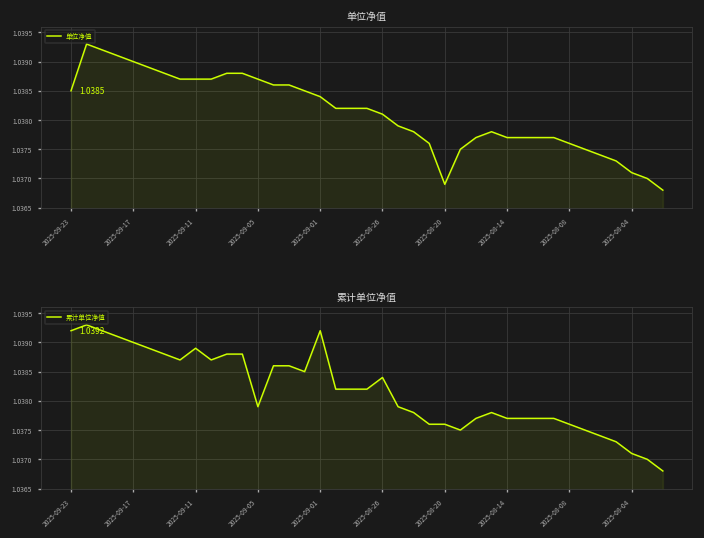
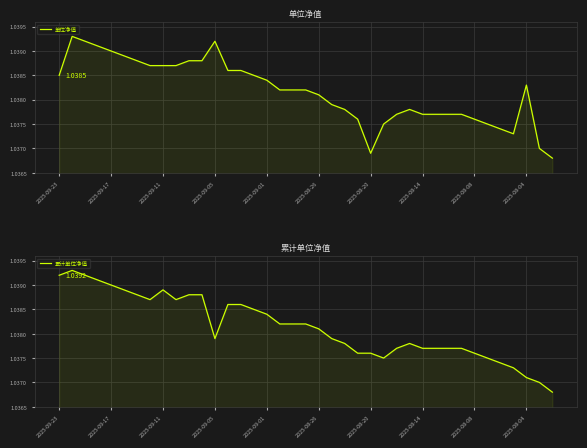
  {
    "单位净值": {
      "2025-09-17": 1.0390,
      "2025-09-11": 1.0387,
-     "2025-09-05": 1.0387,
+     "2025-09-05": 1.0392,
      "2025-09-01": 1.0384,
      "2025-08-26": 1.0381,
      "2025-08-20": 1.0369,
      "2025-08-14": 1.0377,
      "2025-08-08": 1.0376,
-     "2025-08-04": 1.0371
+     "2025-08-04": 1.0383
    },
    "累计单位净值": {
      "2025-09-23": 1.0392,
      "2025-09-17": 1.0390,
      "2025-09-11": 1.0389,
      "2025-09-05": 1.0379,
-     "2025-09-01": 1.0392,
-     "2025-08-26": 1.0384,
+     "2025-09-01": 1.0384,
+     "2025-08-26": 1.0381,
      "2025-08-20": 1.0376,
      "2025-08-14": 1.0377,
      "2025-08-08": 1.0376,
      "2025-08-04": 1.0371
    }
  }
